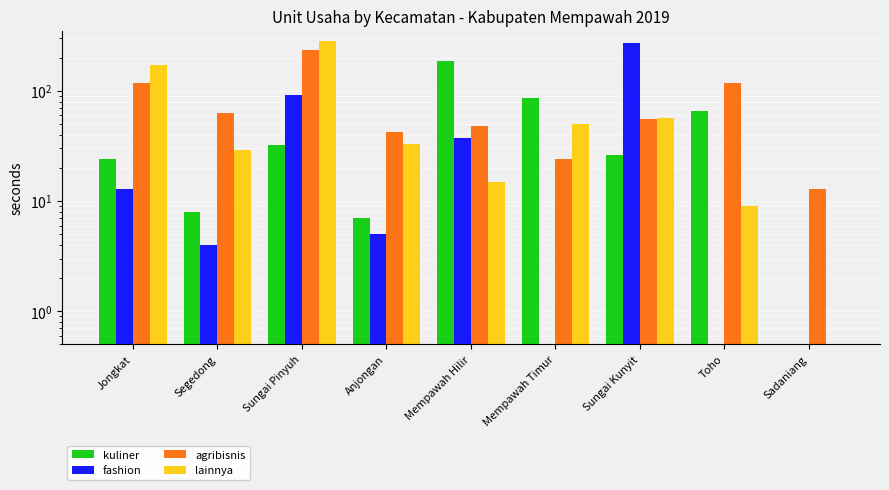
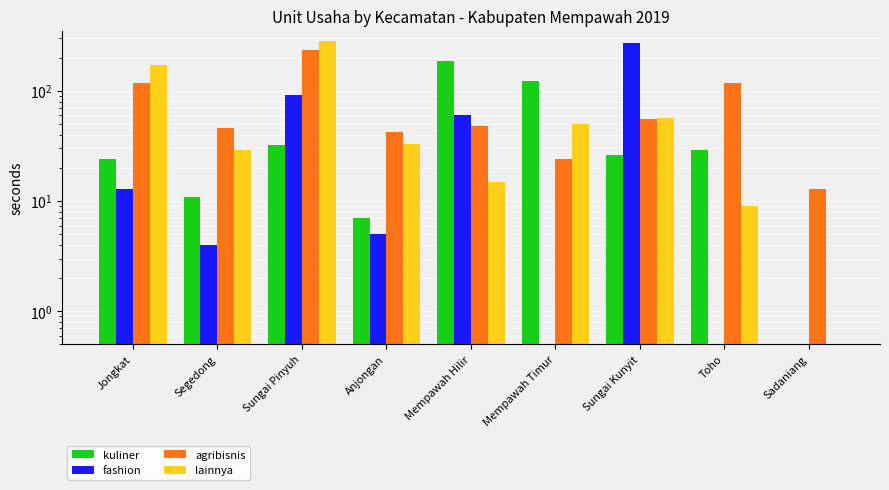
  {
    "kuliner": {
      "Jongkat": 24,
-     "Segedong": 8,
+     "Segedong": 11,
      "Sungai Pinyuh": 32,
      "Anjongan": 7,
      "Mempawah Hilir": 190,
-     "Mempawah Timur": 90,
+     "Mempawah Timur": 120,
      "Sungai Kunyit": 26,
-     "Toho": 70
+     "Toho": 29
    },
    "fashion": {
      "Jongkat": 13,
      "Segedong": 4,
      "Sungai Pinyuh": 90,
      "Anjongan": 5,
-     "Mempawah Hilir": 37,
+     "Mempawah Hilir": 60,
      "Sungai Kunyit": 270
    },
    "agribisnis": {
      "Jongkat": 120,
-     "Segedong": 60,
+     "Segedong": 46,
      "Sungai Pinyuh": 240,
      "Anjongan": 42,
      "Mempawah Hilir": 50,
      "Mempawah Timur": 24,
      "Sungai Kunyit": 60,
      "Toho": 120,
      "Sadaniang": 13
    },
    "lainnya": {
      "Jongkat": 170,
      "Segedong": 29,
      "Sungai Pinyuh": 280,
      "Anjongan": 33,
      "Mempawah Hilir": 15,
      "Mempawah Timur": 50,
      "Sungai Kunyit": 60,
      "Toho": 9
    }
  }
